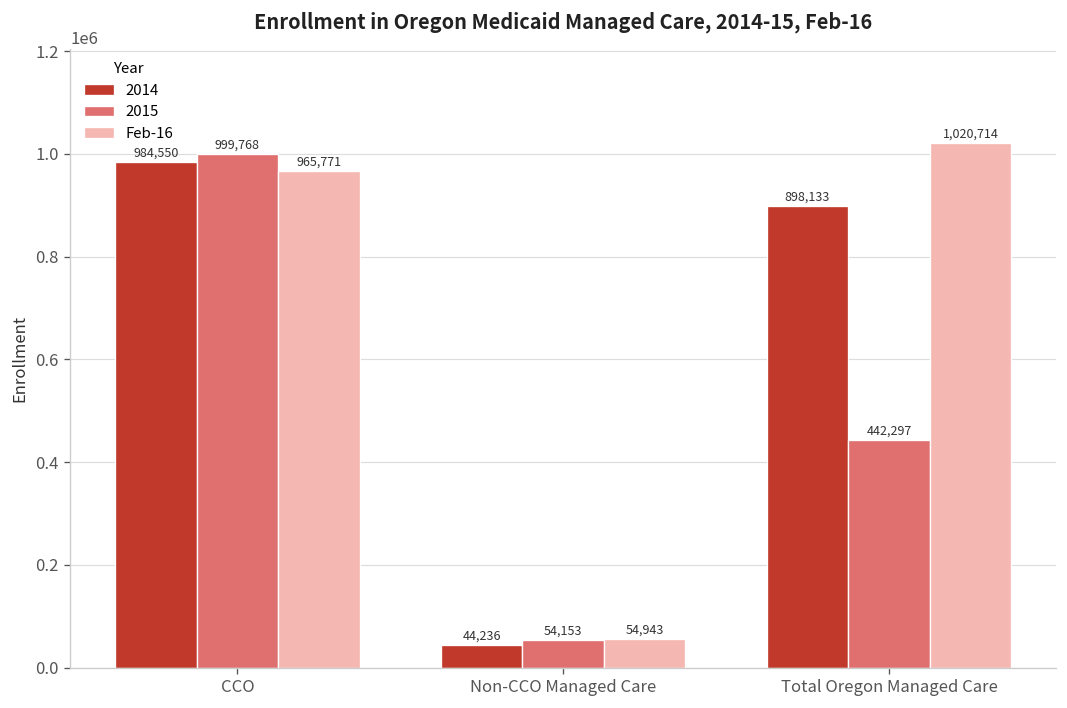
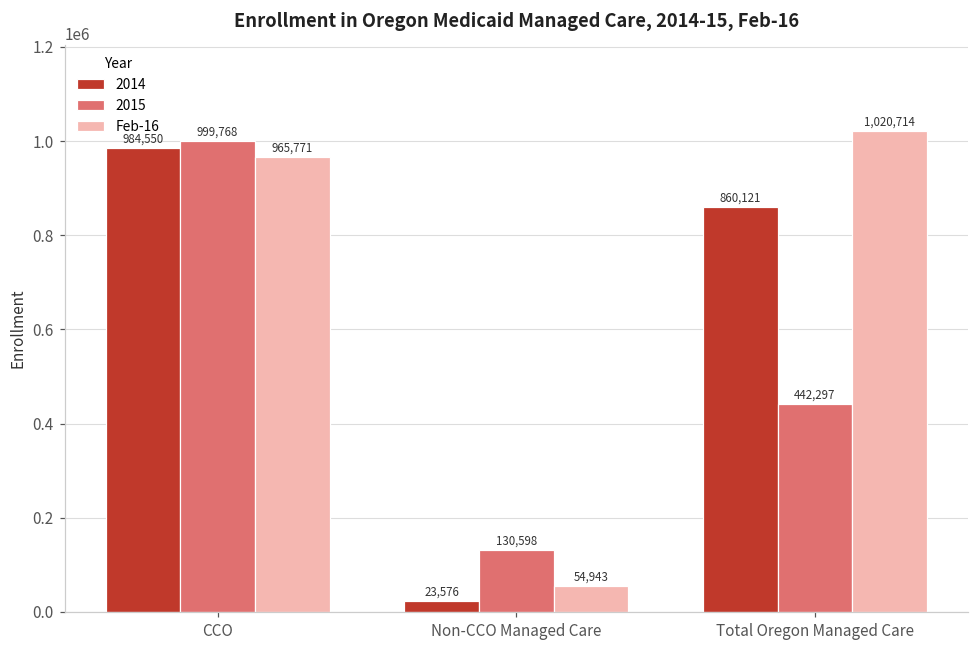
  {
    "2014": {
      "CCO": "984,550",
-     "Non-CCO Managed Care": "44,236",
-     "Total Oregon Managed Care": "898,133"
+     "Non-CCO Managed Care": "23,576",
+     "Total Oregon Managed Care": "860,121"
    },
    "2015": {
      "CCO": "999,768",
-     "Non-CCO Managed Care": "54,153",
+     "Non-CCO Managed Care": "130,598",
      "Total Oregon Managed Care": "442,297"
    },
    "Feb-16": {
      "CCO": "965,771",
      "Non-CCO Managed Care": "54,943",
      "Total Oregon Managed Care": "1,020,714"
    }
  }
